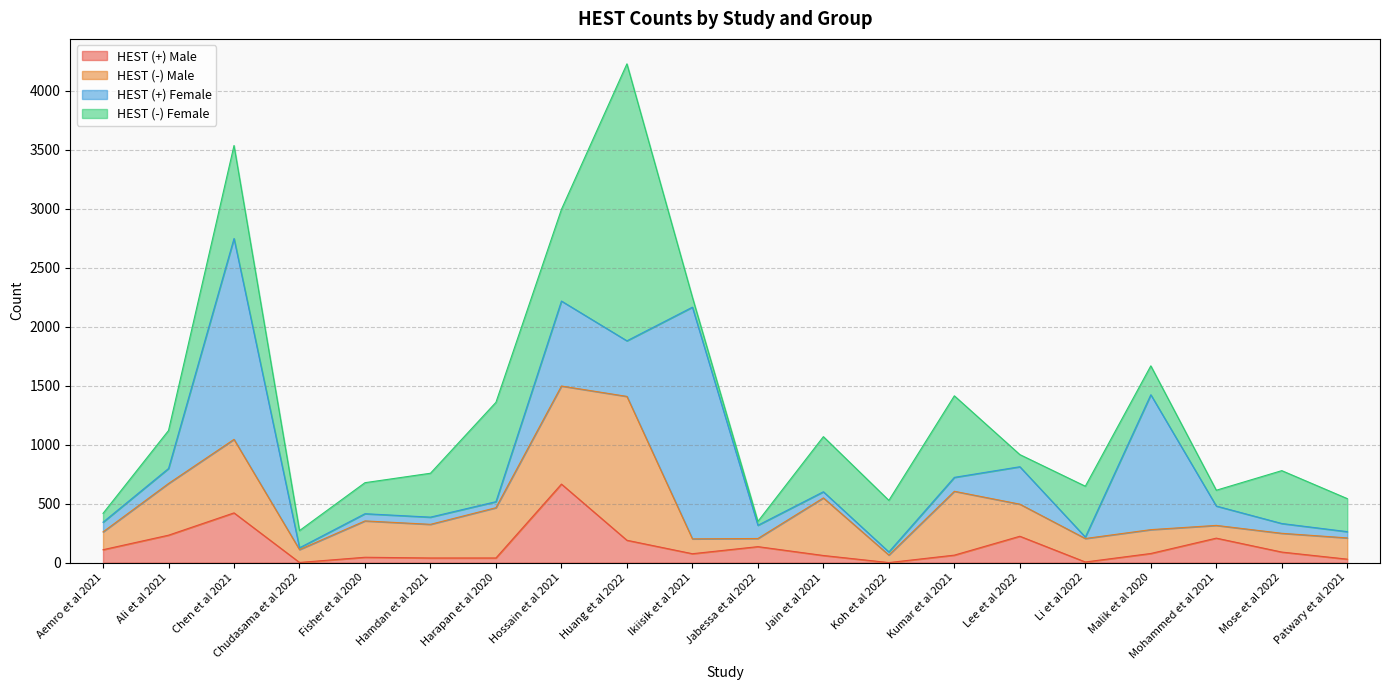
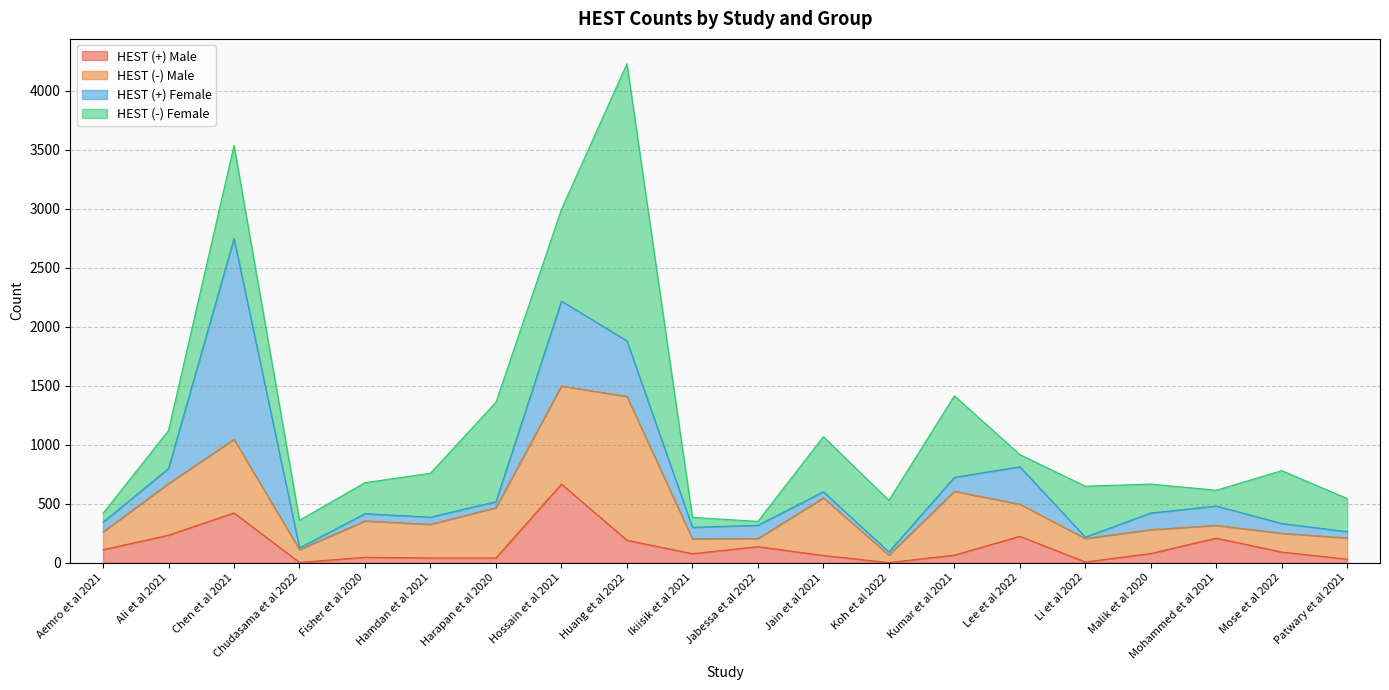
  {
    "HEST (+) Female": {
      "Aemro et al 2021": 80,
      "Ali et al 2021": 130,
      "Chen et al 2021": 1700,
      "Fisher et al 2020": 60,
      "Hamdan et al 2021": 60,
      "Harapan et al 2020": 50,
      "Hossain et al 2021": 720,
      "Huang et al 2022": 470,
-     "Ikiisik et al 2021": 1960,
+     "Ikiisik et al 2021": 100,
      "Jabessa et al 2022": 110,
      "Jain et al 2021": 50,
      "Koh et al 2022": 30,
      "Kumar et al 2021": 120,
      "Lee et al 2022": 320,
-     "Malik et al 2020": 1140,
+     "Malik et al 2020": 140,
      "Mohammed et al 2021": 160,
      "Mose et al 2022": 80,
      "Patwary et al 2021": 50
    },
    "HEST (-) Female": {
      "Aemro et al 2021": 80,
      "Ali et al 2021": 320,
      "Chen et al 2021": 790,
-     "Chudasama et al 2022": 150,
+     "Chudasama et al 2022": 230,
      "Fisher et al 2020": 260,
      "Hamdan et al 2021": 370,
      "Harapan et al 2020": 840,
      "Hossain et al 2021": 780,
      "Huang et al 2022": 2350,
      "Ikiisik et al 2021": 80,
      "Jabessa et al 2022": 30,
      "Jain et al 2021": 470,
      "Koh et al 2022": 440,
      "Kumar et al 2021": 690,
      "Lee et al 2022": 100,
      "Li et al 2022": 430,
      "Malik et al 2020": 250,
      "Mohammed et al 2021": 130,
      "Mose et al 2022": 450,
      "Patwary et al 2021": 280
    }
  }
